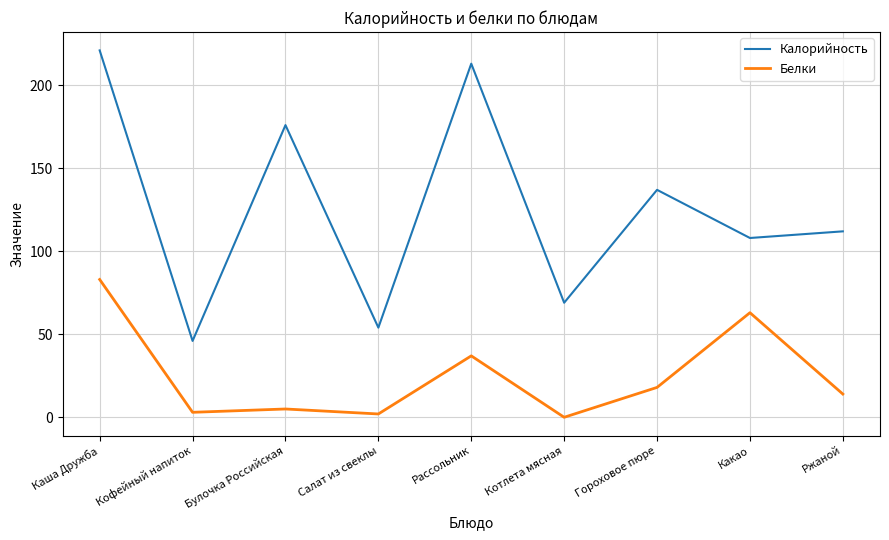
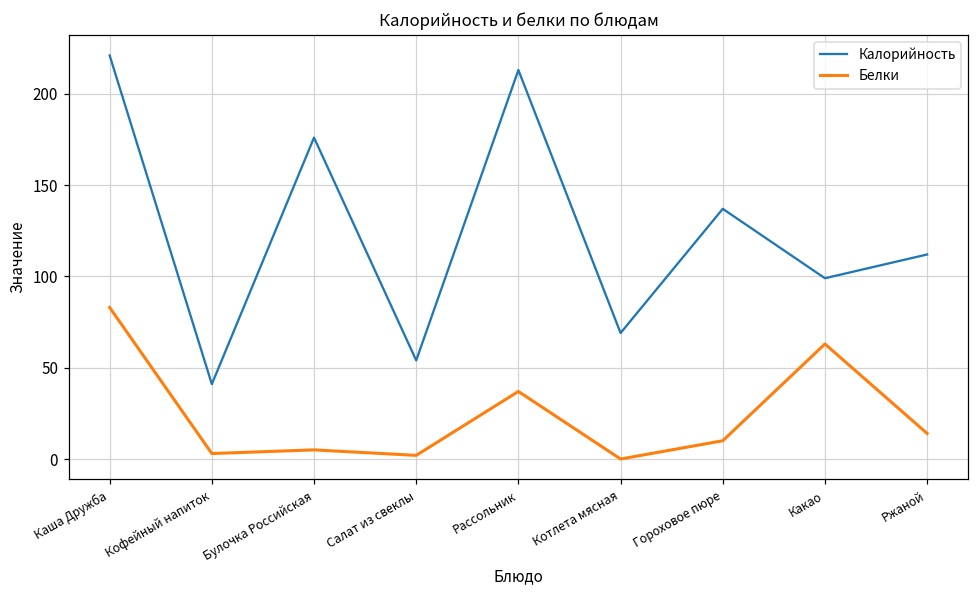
  {
    "Калорийность": {
      "Каша Дружба": 221,
-     "Кофейный напиток": 46,
+     "Кофейный напиток": 41,
      "Булочка Российская": 176,
      "Салат из свеклы": 54,
      "Рассольник": 213,
      "Котлета мясная": 69,
      "Гороховое пюре": 137,
-     "Какао": 108,
+     "Какао": 99,
      "Ржаной": 112
    },
    "Белки": {
      "Каша Дружба": 83,
      "Кофейный напиток": 3,
      "Булочка Российская": 5,
      "Салат из свеклы": 2,
      "Рассольник": 37,
      "Котлета мясная": 0,
-     "Гороховое пюре": 18,
+     "Гороховое пюре": 10,
      "Какао": 63,
      "Ржаной": 14
    }
  }
